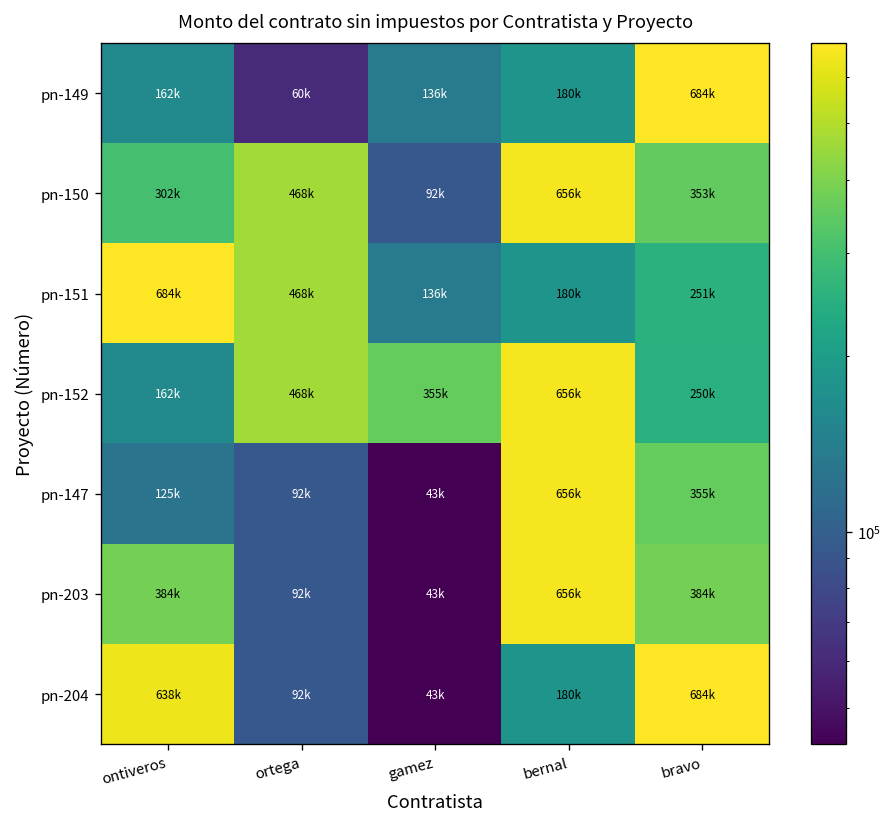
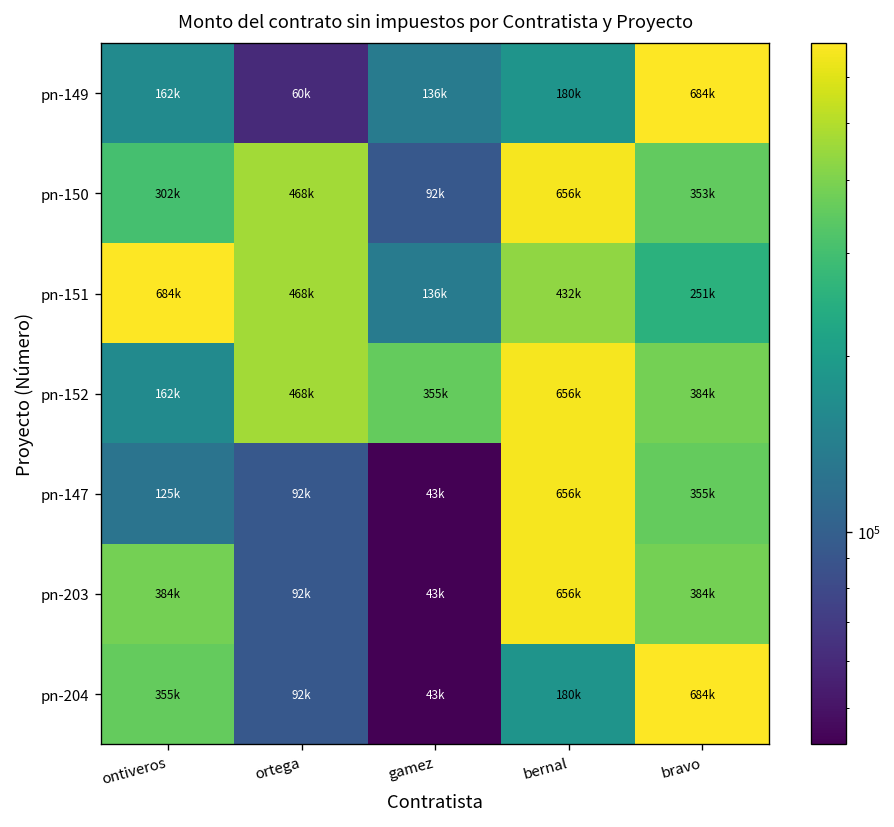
  {
    "pn-149": {
      "ontiveros": "162k",
      "ortega": "60k",
      "gamez": "136k",
      "bernal": "180k",
      "bravo": "684k"
    },
    "pn-150": {
      "ontiveros": "302k",
      "ortega": "468k",
      "gamez": "92k",
      "bernal": "656k",
      "bravo": "353k"
    },
    "pn-151": {
      "ontiveros": "684k",
      "ortega": "468k",
      "gamez": "136k",
-     "bernal": "180k",
+     "bernal": "432k",
      "bravo": "251k"
    },
    "pn-152": {
      "ontiveros": "162k",
      "ortega": "468k",
      "gamez": "355k",
      "bernal": "656k",
-     "bravo": "250k"
+     "bravo": "384k"
    },
    "pn-147": {
      "ontiveros": "125k",
      "ortega": "92k",
      "gamez": "43k",
      "bernal": "656k",
      "bravo": "355k"
    },
    "pn-203": {
      "ontiveros": "384k",
      "ortega": "92k",
      "gamez": "43k",
      "bernal": "656k",
      "bravo": "384k"
    },
    "pn-204": {
-     "ontiveros": "638k",
+     "ontiveros": "355k",
      "ortega": "92k",
      "gamez": "43k",
      "bernal": "180k",
      "bravo": "684k"
    }
  }
